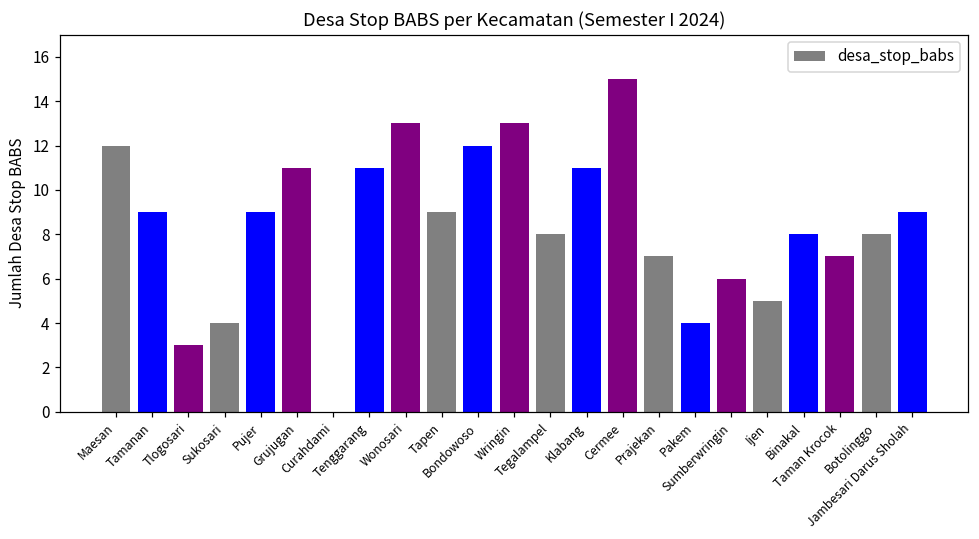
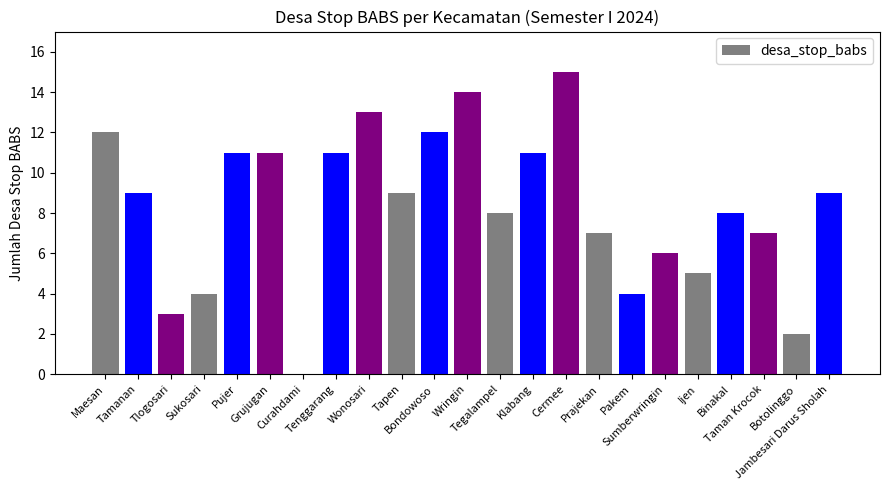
  {
    "Maesan": 12,
    "Tamanan": 9,
    "Tlogosari": 3,
    "Sukosari": 4,
-   "Pujer": 9,
+   "Pujer": 11,
    "Grujugan": 11,
    "Curahdami": 0,
    "Tenggarang": 11,
    "Wonosari": 13,
    "Tapen": 9,
    "Bondowoso": 12,
-   "Wringin": 13,
+   "Wringin": 14,
    "Tegalampel": 8,
    "Klabang": 11,
    "Cermee": 15,
    "Prajekan": 7,
    "Pakem": 4,
    "Sumberwringin": 6,
    "Ijen": 5,
    "Binakal": 8,
    "Taman Krocok": 7,
-   "Botolinggo": 8,
+   "Botolinggo": 2,
    "Jambesari Darus Sholah": 9
  }
